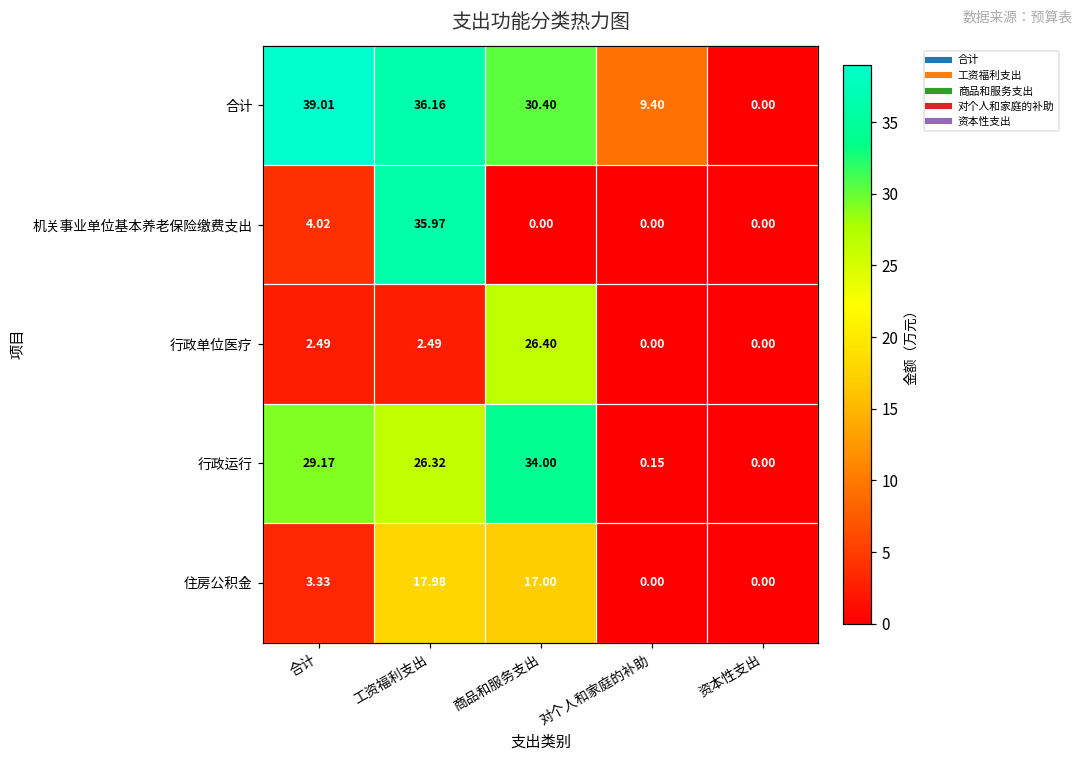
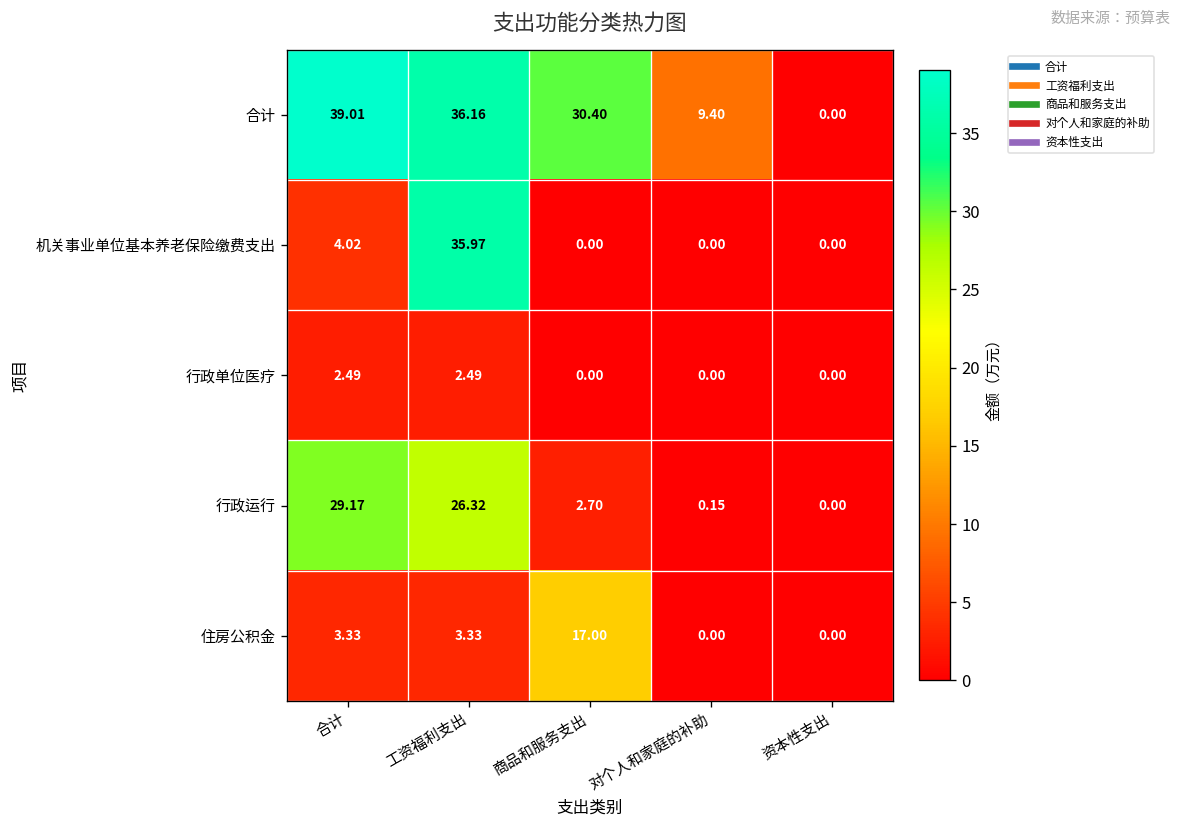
  {
    "合计": {
      "合计": 39.01,
      "工资福利支出": 36.16,
      "商品和服务支出": 30.40,
      "对个人和家庭的补助": 9.40,
      "资本性支出": 0.00
    },
    "机关事业单位基本养老保险缴费支出": {
      "合计": 4.02,
      "工资福利支出": 35.97,
      "商品和服务支出": 0.00,
      "对个人和家庭的补助": 0.00,
      "资本性支出": 0.00
    },
    "行政单位医疗": {
      "合计": 2.49,
      "工资福利支出": 2.49,
-     "商品和服务支出": 26.40,
+     "商品和服务支出": 0.00,
      "对个人和家庭的补助": 0.00,
      "资本性支出": 0.00
    },
    "行政运行": {
      "合计": 29.17,
      "工资福利支出": 26.32,
-     "商品和服务支出": 34.00,
+     "商品和服务支出": 2.70,
      "对个人和家庭的补助": 0.15,
      "资本性支出": 0.00
    },
    "住房公积金": {
      "合计": 3.33,
-     "工资福利支出": 17.98,
+     "工资福利支出": 3.33,
      "商品和服务支出": 17.00,
      "对个人和家庭的补助": 0.00,
      "资本性支出": 0.00
    }
  }
